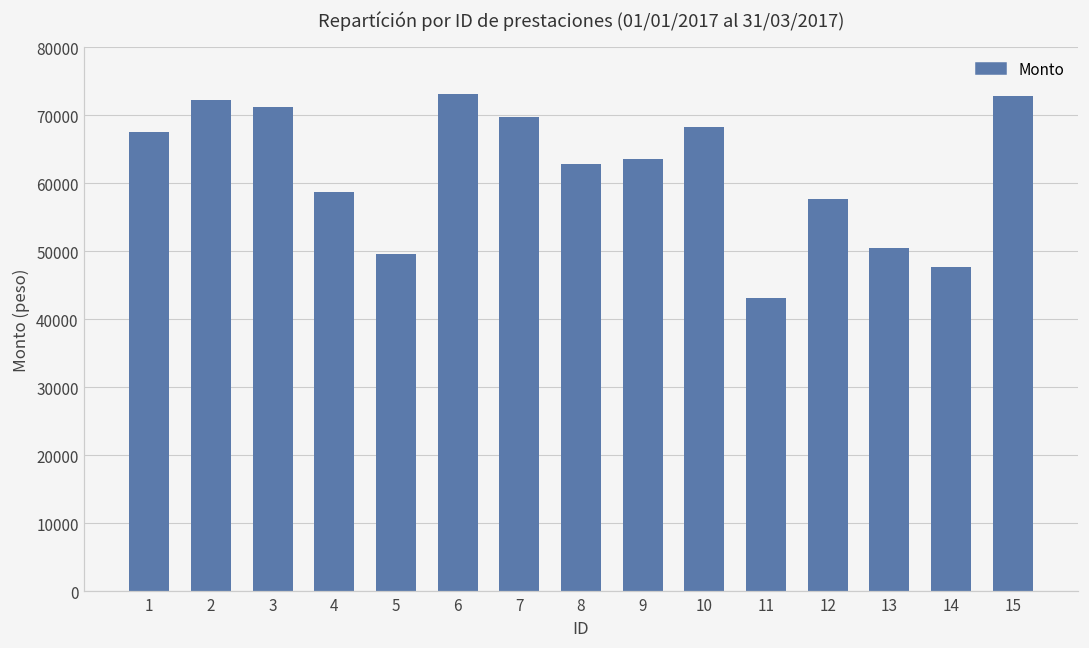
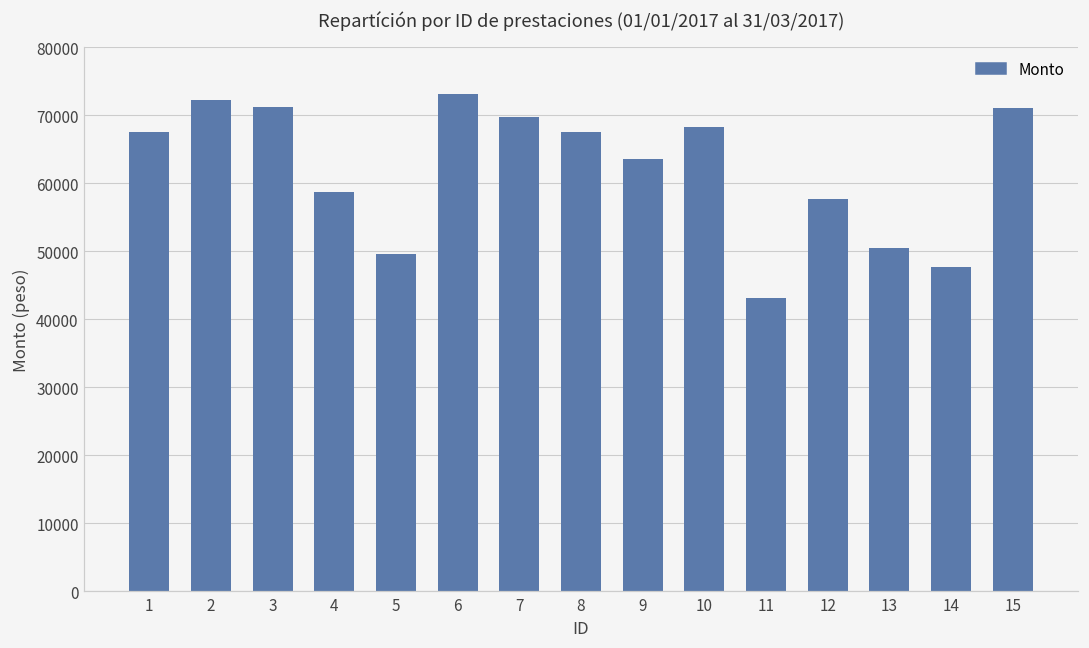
  {
    "1": 68000,
    "2": 72000,
    "3": 71000,
    "4": 59000,
    "5": 50000,
    "6": 73000,
    "7": 70000,
-   "8": 63000,
+   "8": 67000,
    "9": 64000,
    "10": 68000,
    "11": 43000,
    "12": 58000,
    "13": 51000,
    "14": 48000,
-   "15": 73000
+   "15": 71000
  }
